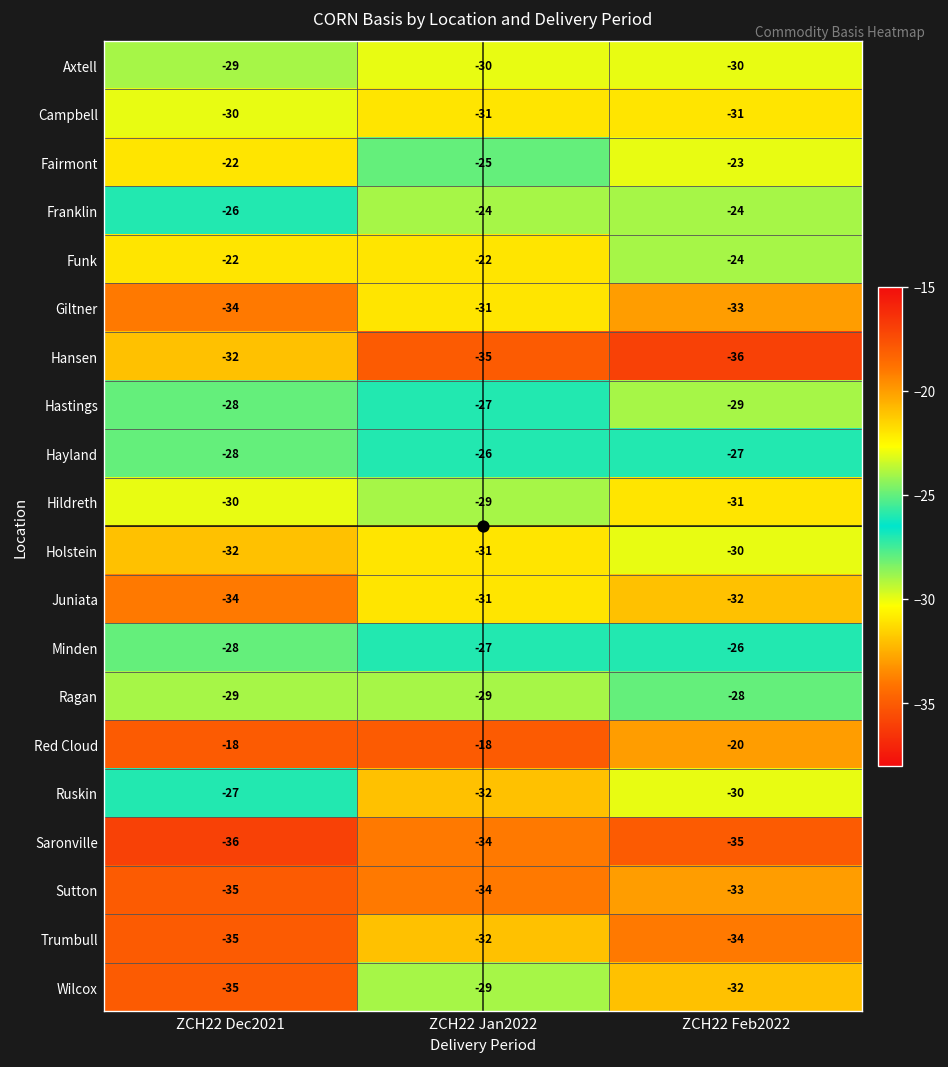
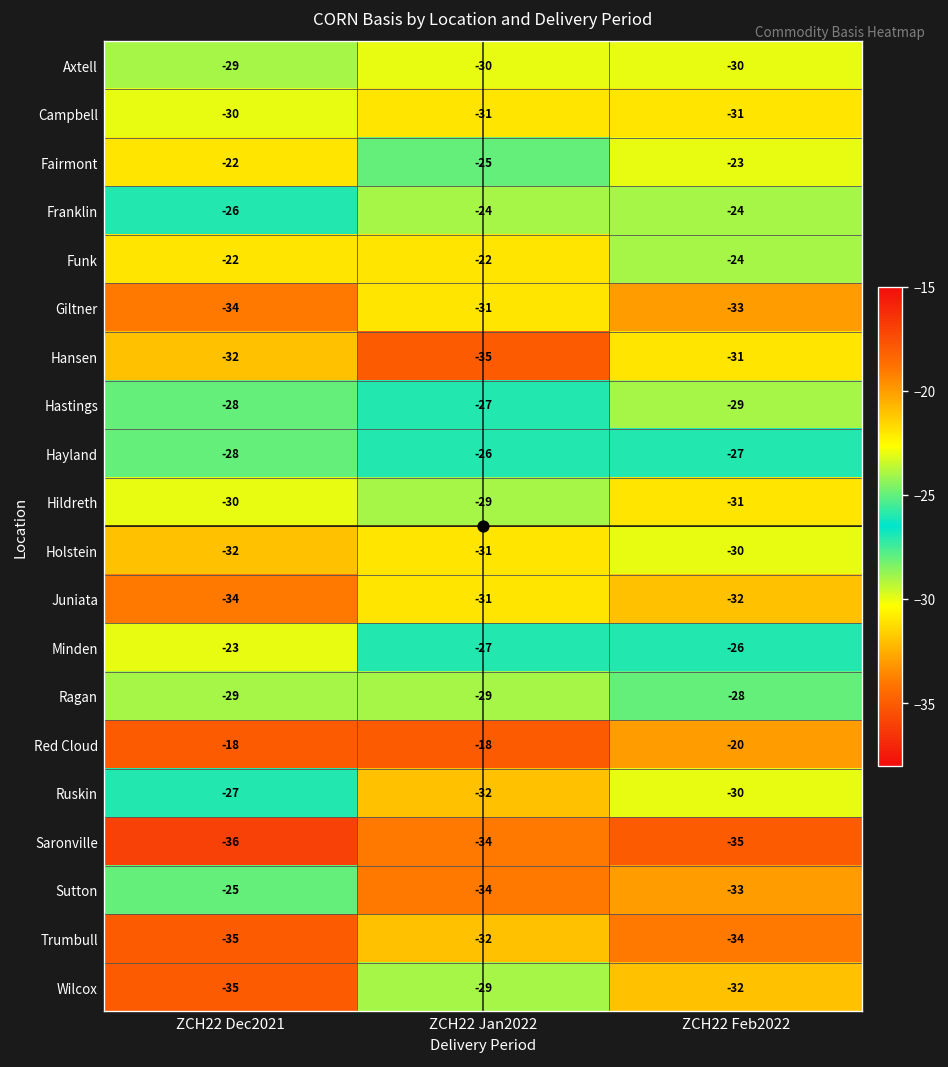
  {
    "Axtell": {
      "ZCH22 Dec2021": -29,
      "ZCH22 Jan2022": -30,
      "ZCH22 Feb2022": -30
    },
    "Campbell": {
      "ZCH22 Dec2021": -30,
      "ZCH22 Jan2022": -31,
      "ZCH22 Feb2022": -31
    },
    "Fairmont": {
      "ZCH22 Dec2021": -22,
      "ZCH22 Jan2022": -25,
      "ZCH22 Feb2022": -23
    },
    "Franklin": {
      "ZCH22 Dec2021": -26,
      "ZCH22 Jan2022": -24,
      "ZCH22 Feb2022": -24
    },
    "Funk": {
      "ZCH22 Dec2021": -22,
      "ZCH22 Jan2022": -22,
      "ZCH22 Feb2022": -24
    },
    "Giltner": {
      "ZCH22 Dec2021": -34,
      "ZCH22 Jan2022": -31,
      "ZCH22 Feb2022": -33
    },
    "Hansen": {
      "ZCH22 Dec2021": -32,
      "ZCH22 Jan2022": -35,
-     "ZCH22 Feb2022": -36
+     "ZCH22 Feb2022": -31
    },
    "Hastings": {
      "ZCH22 Dec2021": -28,
      "ZCH22 Jan2022": -27,
      "ZCH22 Feb2022": -29
    },
    "Hayland": {
      "ZCH22 Dec2021": -28,
      "ZCH22 Jan2022": -26,
      "ZCH22 Feb2022": -27
    },
    "Hildreth": {
      "ZCH22 Dec2021": -30,
      "ZCH22 Jan2022": -29,
      "ZCH22 Feb2022": -31
    },
    "Holstein": {
      "ZCH22 Dec2021": -32,
      "ZCH22 Jan2022": -31,
      "ZCH22 Feb2022": -30
    },
    "Juniata": {
      "ZCH22 Dec2021": -34,
      "ZCH22 Jan2022": -31,
      "ZCH22 Feb2022": -32
    },
    "Minden": {
-     "ZCH22 Dec2021": -28,
+     "ZCH22 Dec2021": -23,
      "ZCH22 Jan2022": -27,
      "ZCH22 Feb2022": -26
    },
    "Ragan": {
      "ZCH22 Dec2021": -29,
      "ZCH22 Jan2022": -29,
      "ZCH22 Feb2022": -28
    },
    "Red Cloud": {
      "ZCH22 Dec2021": -18,
      "ZCH22 Jan2022": -18,
      "ZCH22 Feb2022": -20
    },
    "Ruskin": {
      "ZCH22 Dec2021": -27,
      "ZCH22 Jan2022": -32,
      "ZCH22 Feb2022": -30
    },
    "Saronville": {
      "ZCH22 Dec2021": -36,
      "ZCH22 Jan2022": -34,
      "ZCH22 Feb2022": -35
    },
    "Sutton": {
-     "ZCH22 Dec2021": -35,
+     "ZCH22 Dec2021": -25,
      "ZCH22 Jan2022": -34,
      "ZCH22 Feb2022": -33
    },
    "Trumbull": {
      "ZCH22 Dec2021": -35,
      "ZCH22 Jan2022": -32,
      "ZCH22 Feb2022": -34
    },
    "Wilcox": {
      "ZCH22 Dec2021": -35,
      "ZCH22 Jan2022": -29,
      "ZCH22 Feb2022": -32
    }
  }
